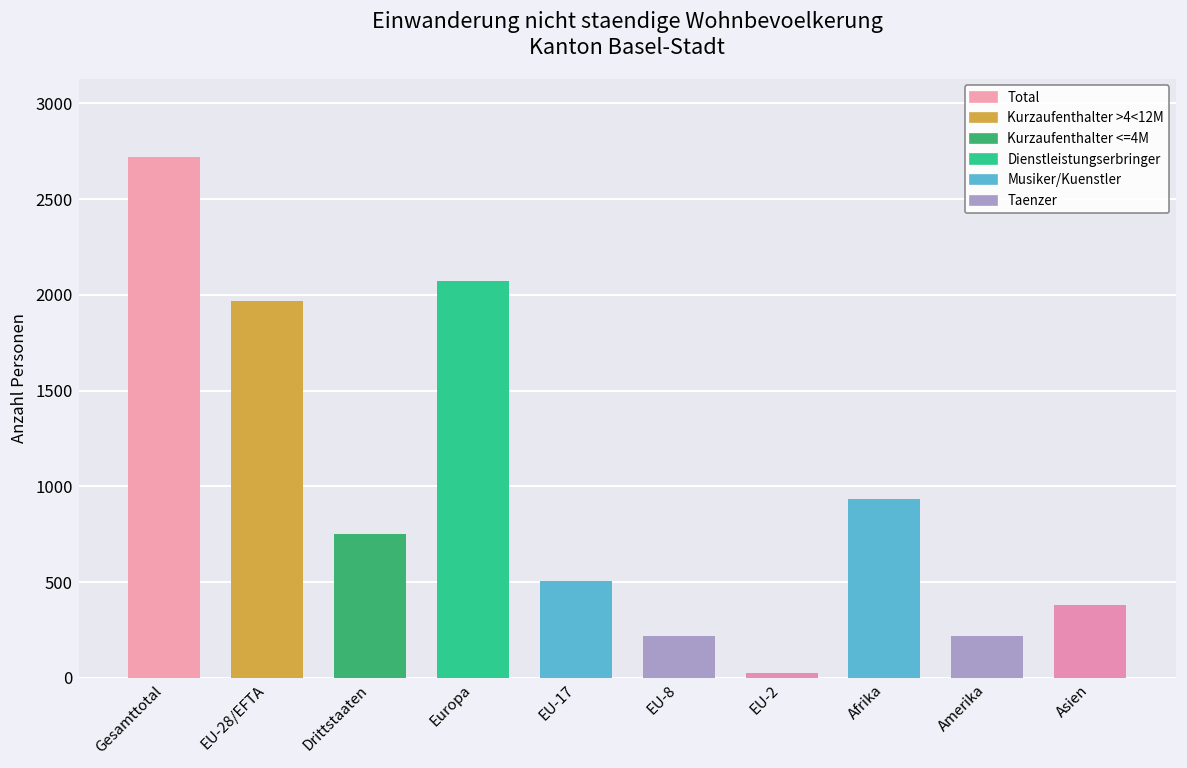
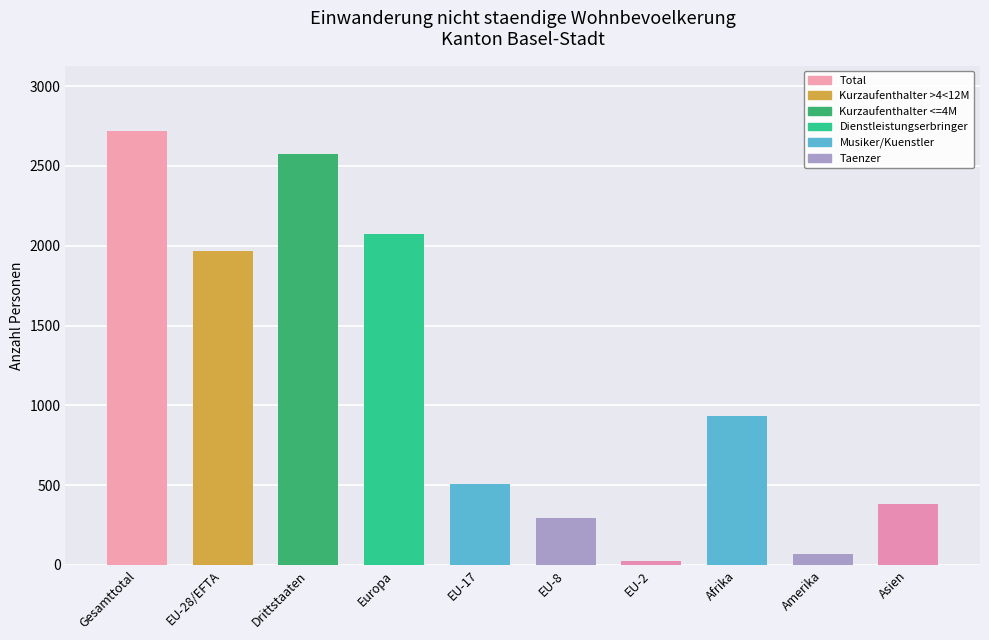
  {
    "Gesamttotal": 2720,
    "EU-28/EFTA": 1970,
-   "Drittstaaten": 750,
+   "Drittstaaten": 2580,
    "Europa": 2070,
    "EU-17": 510,
-   "EU-8": 220,
+   "EU-8": 300,
    "EU-2": 30,
    "Afrika": 930,
-   "Amerika": 220,
+   "Amerika": 70,
    "Asien": 380
  }
